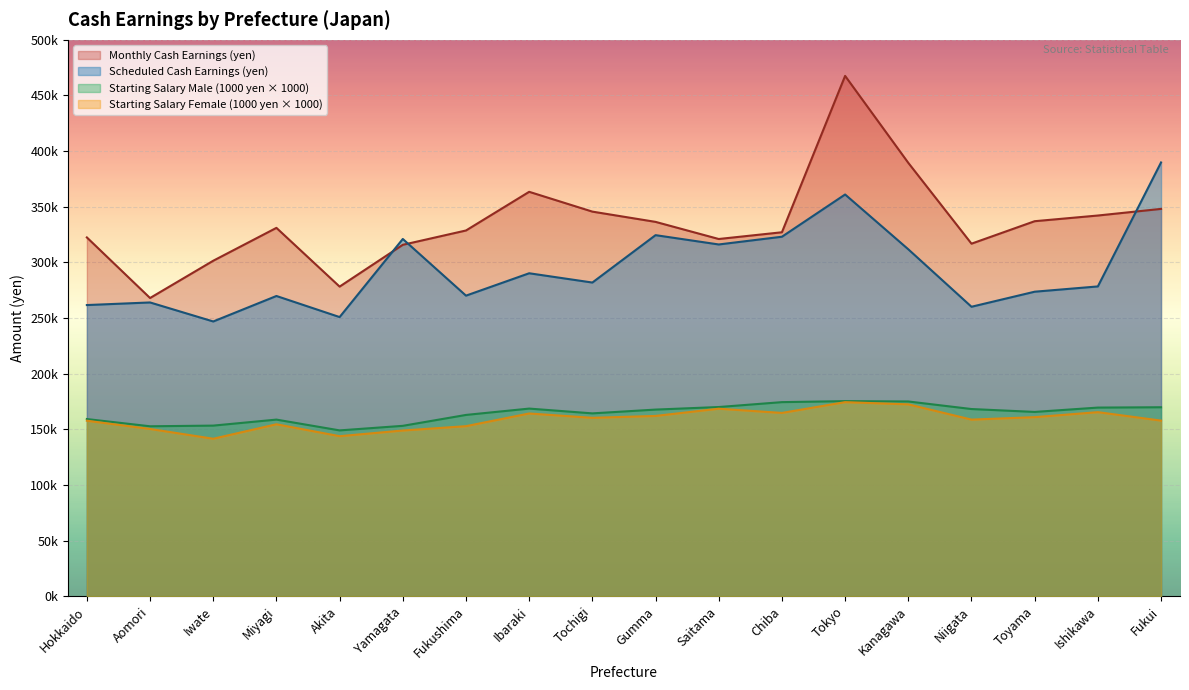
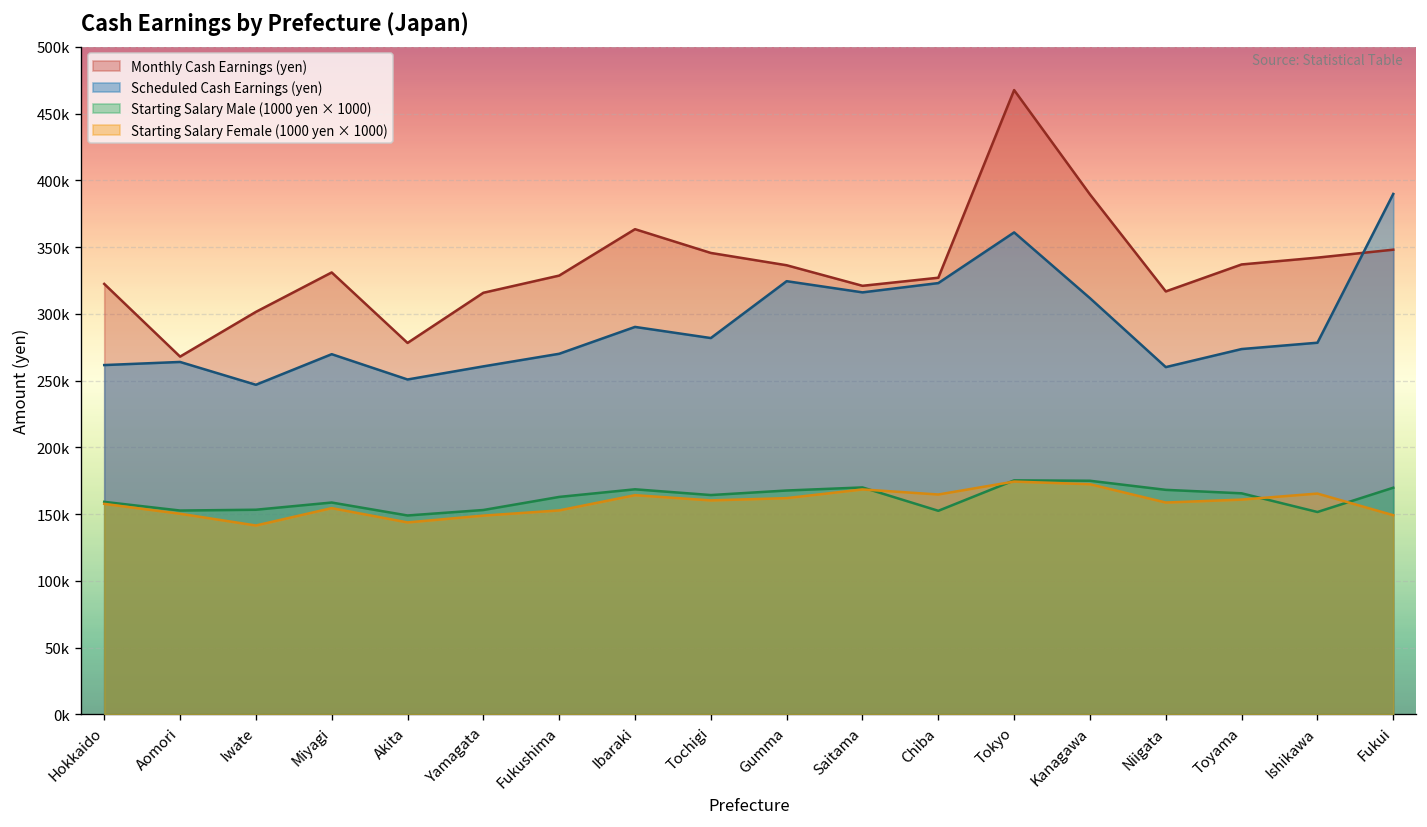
  {
    "Monthly Cash Earnings (yen)": {
      "Hokkaido": 322000,
      "Aomori": 268000,
      "Iwate": 301000,
      "Miyagi": 331000,
      "Akita": 278000,
      "Yamagata": 316000,
      "Fukushima": 329000,
      "Ibaraki": 363000,
      "Tochigi": 346000,
      "Gumma": 336000,
      "Saitama": 321000,
      "Chiba": 327000,
      "Tokyo": 468000,
      "Kanagawa": 389000,
      "Niigata": 317000,
      "Toyama": 337000,
      "Ishikawa": 342000,
      "Fukui": 348000
    },
    "Scheduled Cash Earnings (yen)": {
      "Hokkaido": 262000,
      "Aomori": 264000,
      "Iwate": 247000,
      "Miyagi": 270000,
      "Akita": 251000,
-     "Yamagata": 321000,
+     "Yamagata": 261000,
      "Fukushima": 270000,
      "Ibaraki": 290000,
      "Tochigi": 282000,
      "Gumma": 324000,
      "Saitama": 316000,
      "Chiba": 323000,
      "Tokyo": 361000,
      "Kanagawa": 312000,
      "Niigata": 260000,
      "Toyama": 274000,
      "Ishikawa": 278000,
      "Fukui": 390000
    },
    "Starting Salary Male (1000 yen × 1000)": {
      "Aomori": 153000,
      "Iwate": 153000,
      "Miyagi": 159000,
      "Akita": 149000,
      "Yamagata": 153000,
      "Fukushima": 163000,
      "Ibaraki": 169000,
      "Tochigi": 164000,
      "Gumma": 168000,
-     "Chiba": 174000,
+     "Chiba": 153000,
      "Kanagawa": 175000,
      "Niigata": 168000,
      "Toyama": 166000,
-     "Ishikawa": 170000,
+     "Ishikawa": 152000,
      "Fukui": 170000
    },
    "Starting Salary Female (1000 yen × 1000)": {
      "Aomori": 150000,
      "Iwate": 142000,
      "Miyagi": 155000,
      "Akita": 144000,
      "Yamagata": 149000,
      "Fukushima": 153000,
      "Ibaraki": 164000,
      "Tochigi": 160000,
      "Gumma": 162000,
      "Chiba": 165000,
      "Kanagawa": 172000,
      "Niigata": 159000,
      "Toyama": 161000,
      "Ishikawa": 165000,
-     "Fukui": 158000
+     "Fukui": 149000
    }
  }
